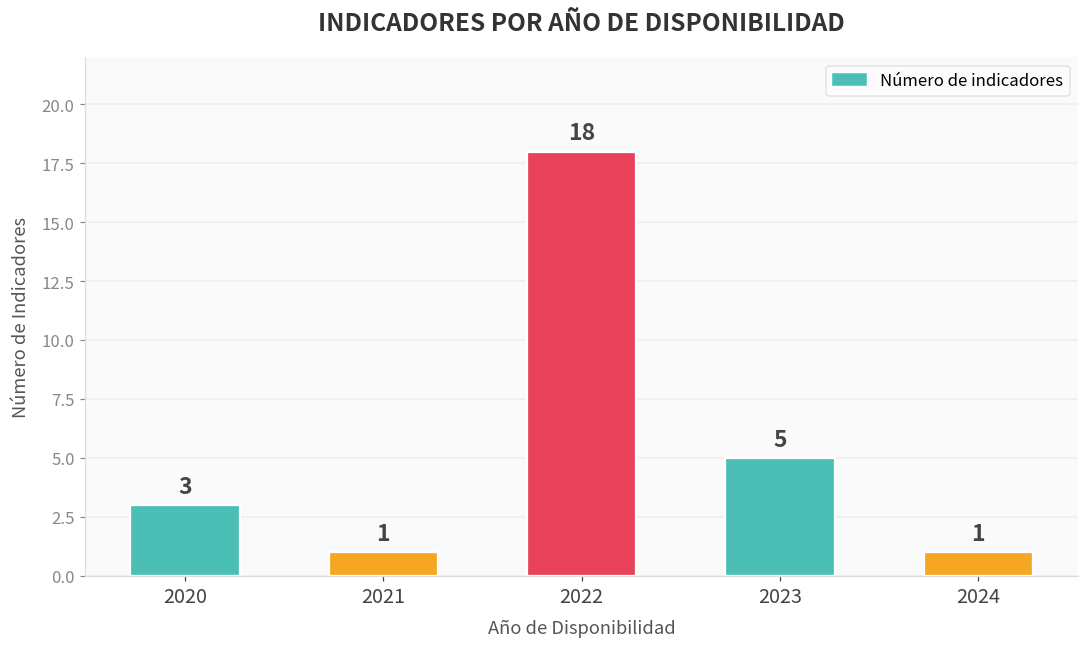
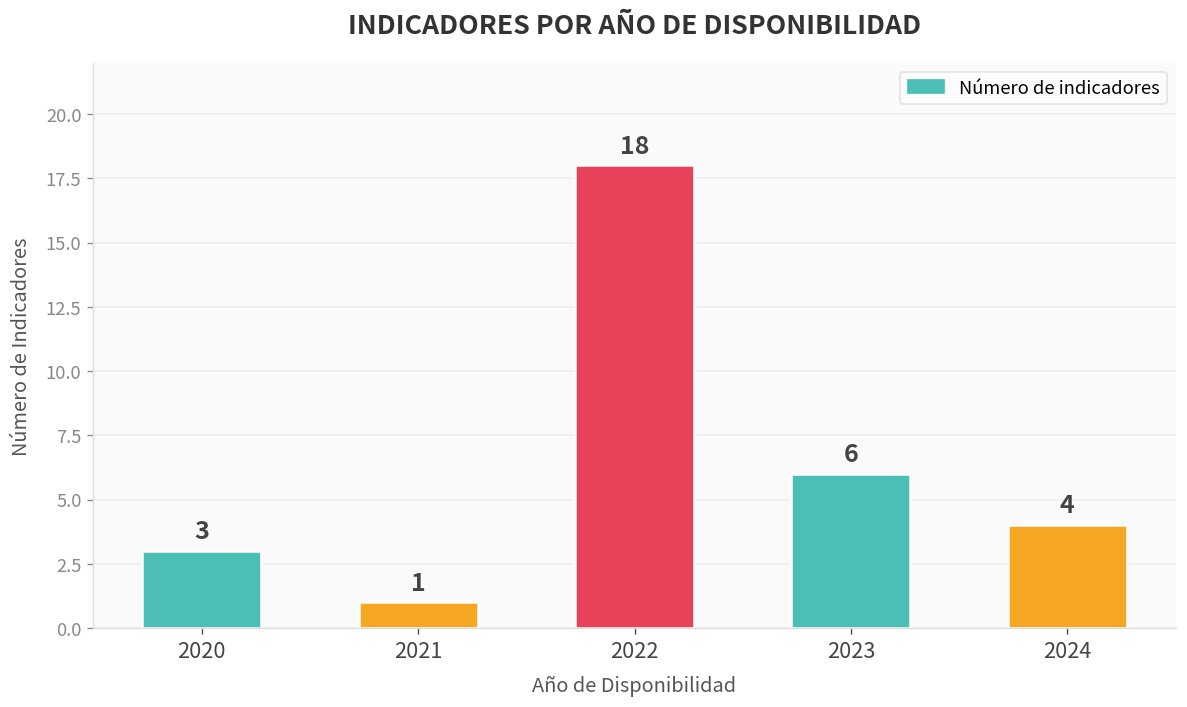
  {
    "2020": 3,
    "2021": 1,
    "2022": 18,
-   "2023": 5,
-   "2024": 1
+   "2023": 6,
+   "2024": 4
  }
